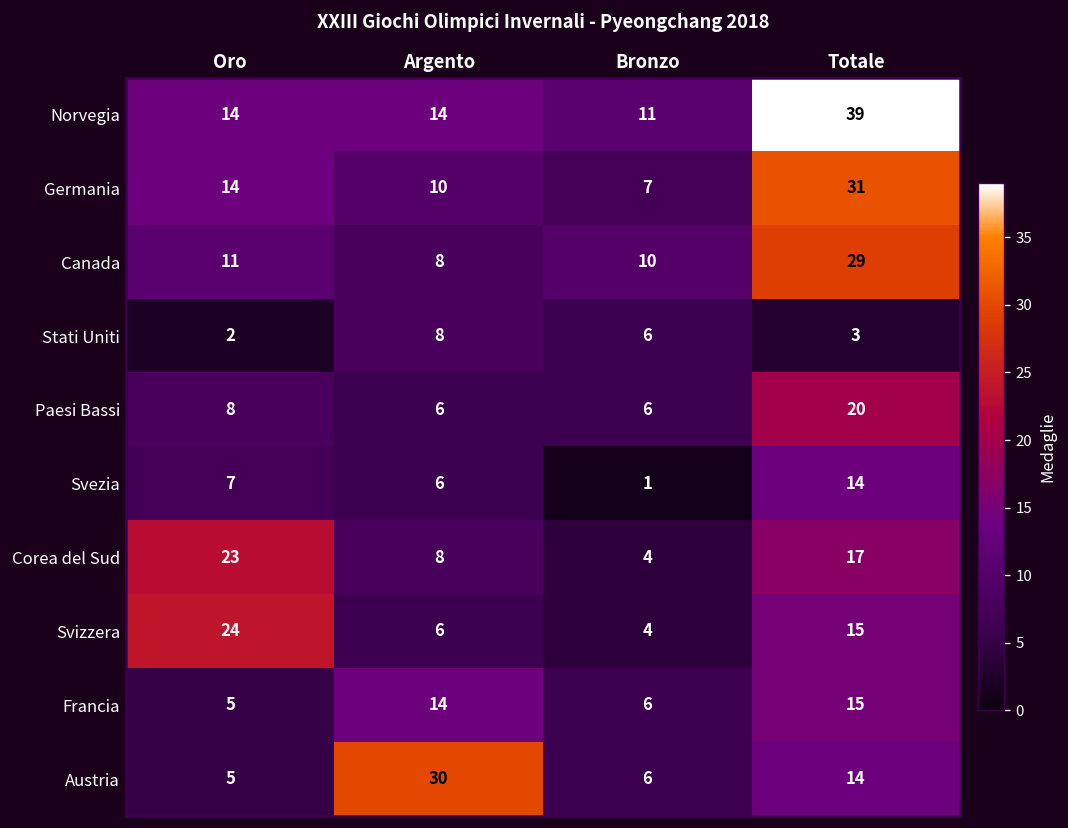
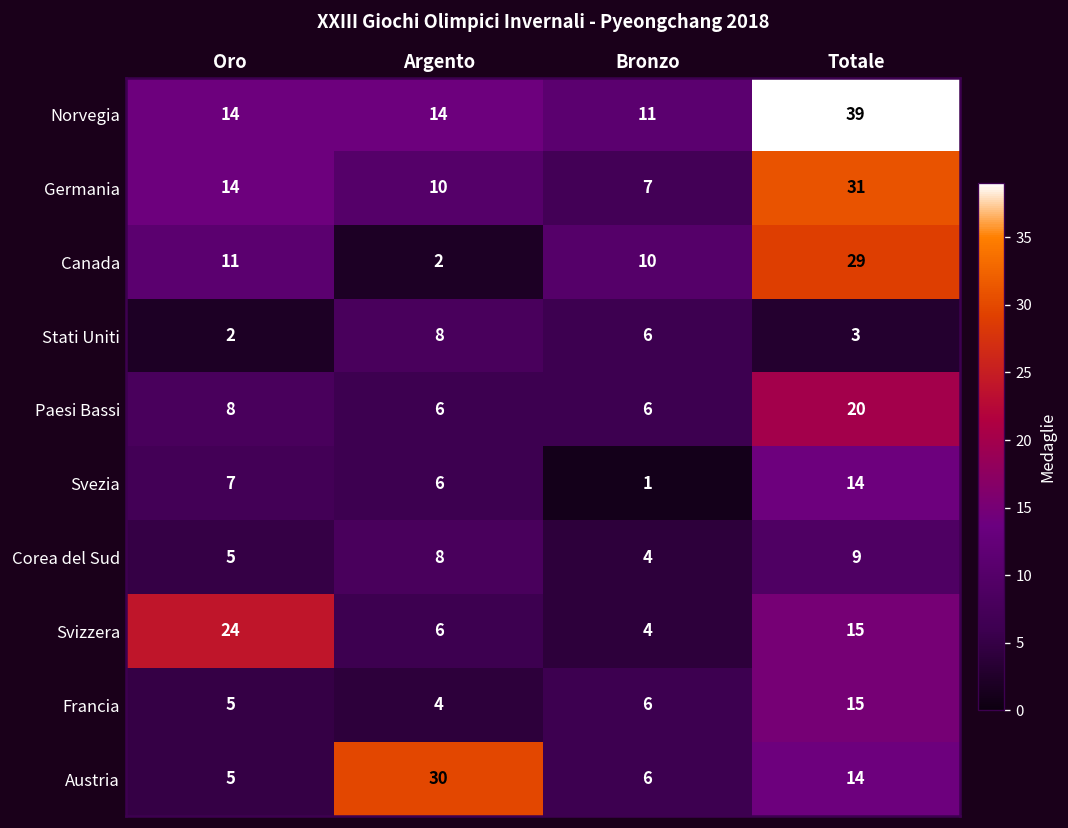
  {
    "Norvegia": {
      "Oro": 14,
      "Argento": 14,
      "Bronzo": 11,
      "Totale": 39
    },
    "Germania": {
      "Oro": 14,
      "Argento": 10,
      "Bronzo": 7,
      "Totale": 31
    },
    "Canada": {
      "Oro": 11,
-     "Argento": 8,
+     "Argento": 2,
      "Bronzo": 10,
      "Totale": 29
    },
    "Stati Uniti": {
      "Oro": 2,
      "Argento": 8,
      "Bronzo": 6,
      "Totale": 3
    },
    "Paesi Bassi": {
      "Oro": 8,
      "Argento": 6,
      "Bronzo": 6,
      "Totale": 20
    },
    "Svezia": {
      "Oro": 7,
      "Argento": 6,
      "Bronzo": 1,
      "Totale": 14
    },
    "Corea del Sud": {
-     "Oro": 23,
+     "Oro": 5,
      "Argento": 8,
      "Bronzo": 4,
-     "Totale": 17
+     "Totale": 9
    },
    "Svizzera": {
      "Oro": 24,
      "Argento": 6,
      "Bronzo": 4,
      "Totale": 15
    },
    "Francia": {
      "Oro": 5,
-     "Argento": 14,
+     "Argento": 4,
      "Bronzo": 6,
      "Totale": 15
    },
    "Austria": {
      "Oro": 5,
      "Argento": 30,
      "Bronzo": 6,
      "Totale": 14
    }
  }
